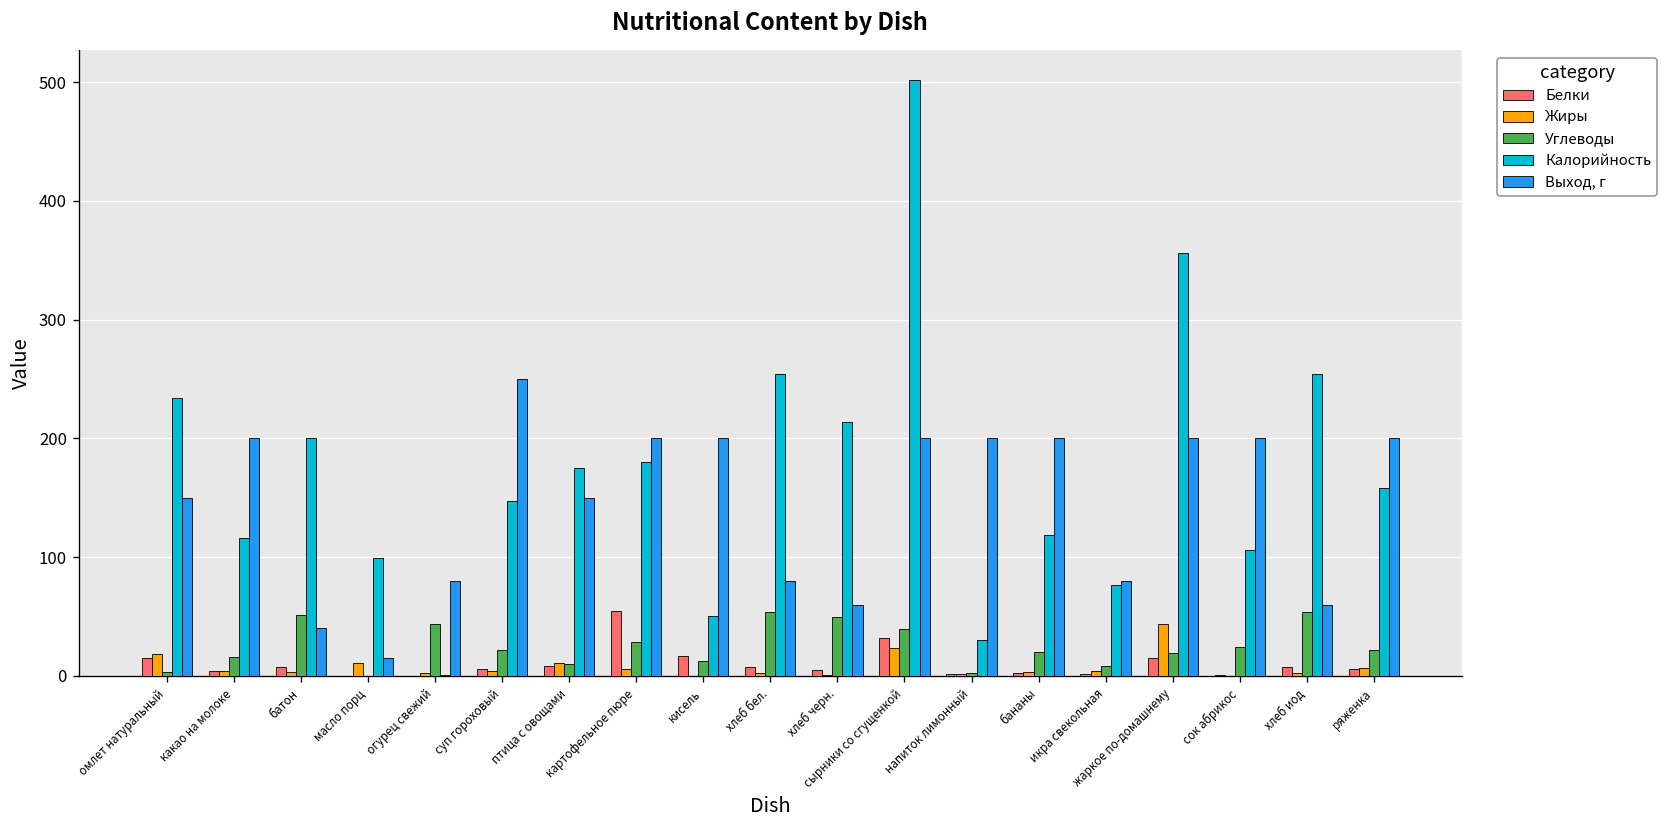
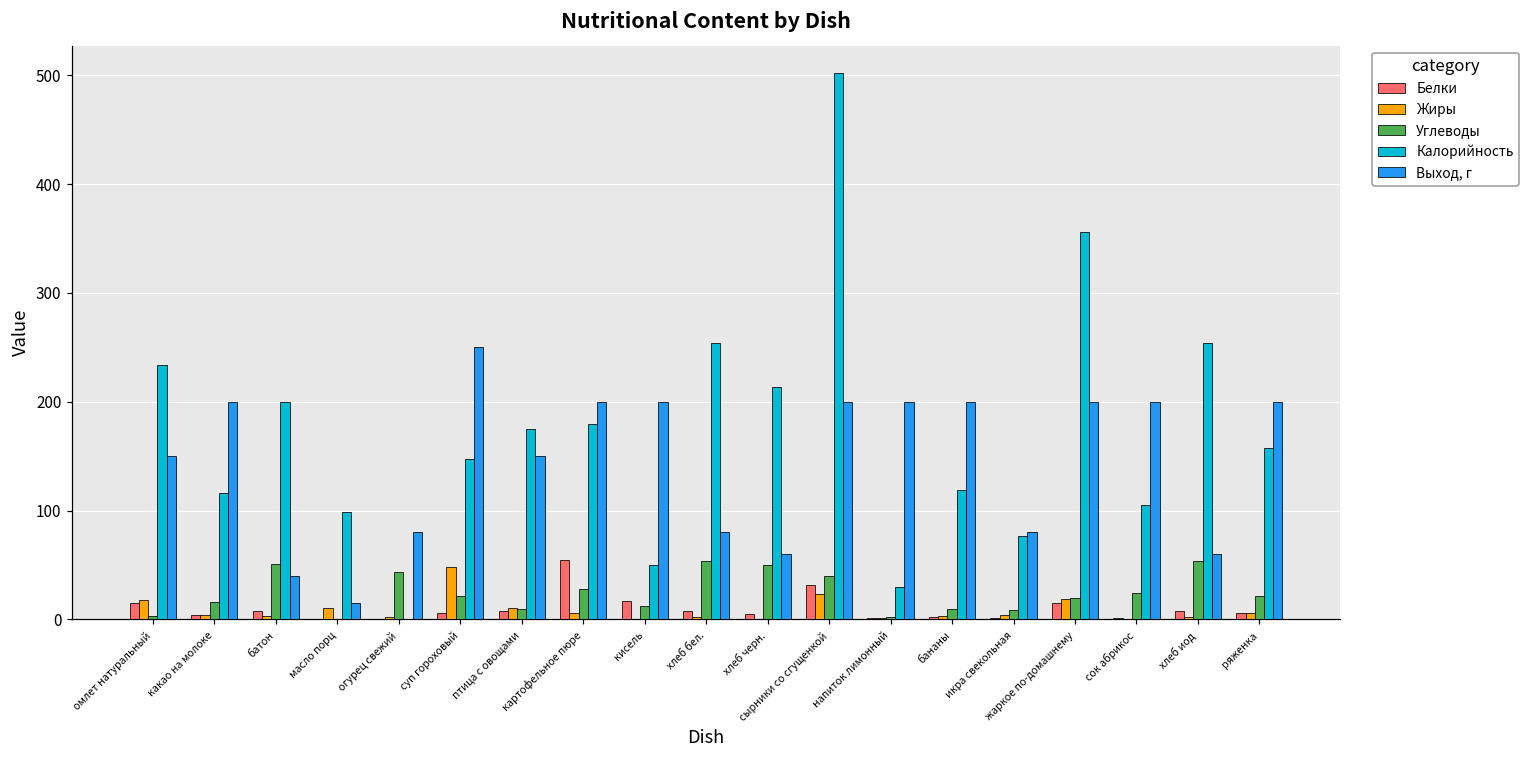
  {
    "Белки": {
      "омлет натуральный": 20,
      "какао на молоке": 0,
      "батон": 10,
      "суп гороховый": 10,
      "птица с овощами": 10,
      "картофельное пюре": 50,
      "кисель": 20,
      "хлеб бел.": 10,
      "хлеб черн.": 0,
      "сырники со сгущенкой": 30,
      "бананы": 0,
      "жаркое по-домашнему": 10,
      "хлеб иод": 10,
      "ряженка": 10
    },
    "Жиры": {
      "омлет натуральный": 20,
      "какао на молоке": 0,
      "батон": 0,
      "масло порц": 10,
-     "суп гороховый": 0,
+     "суп гороховый": 50,
      "птица с овощами": 10,
      "картофельное пюре": 10,
      "сырники со сгущенкой": 20,
      "бананы": 0,
      "икра свекольная": 0,
-     "жаркое по-домашнему": 40,
+     "жаркое по-домашнему": 20,
      "сок абрикос": 0,
      "ряженка": 10
    },
    "Углеводы": {
      "омлет натуральный": 0,
      "какао на молоке": 20,
      "батон": 50,
      "огурец свежий": 40,
      "суп гороховый": 20,
      "птица с овощами": 10,
      "картофельное пюре": 30,
      "кисель": 10,
      "хлеб бел.": 50,
      "хлеб черн.": 50,
      "сырники со сгущенкой": 40,
-     "бананы": 20,
+     "бананы": 10,
      "икра свекольная": 10,
      "жаркое по-домашнему": 20,
      "сок абрикос": 20,
      "хлеб иод": 50,
      "ряженка": 20
    }
  }
